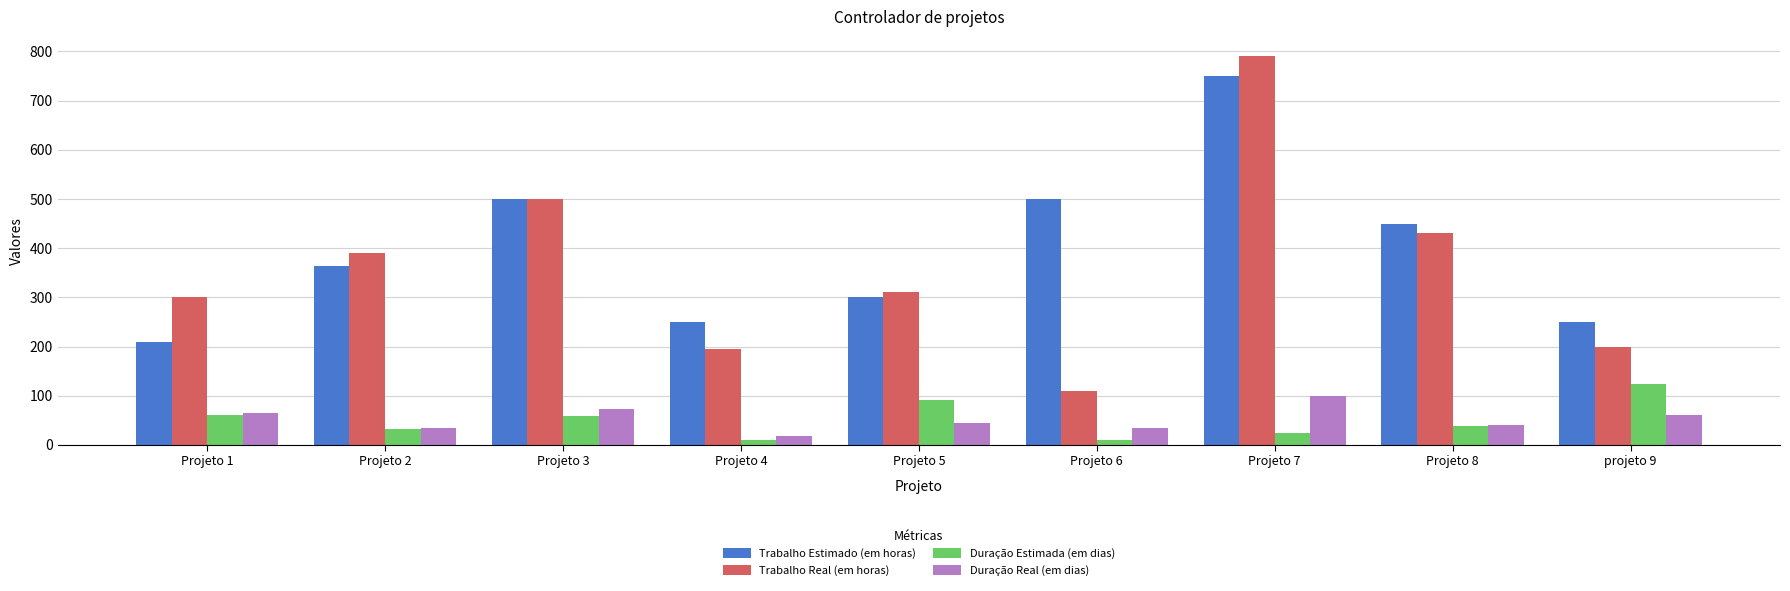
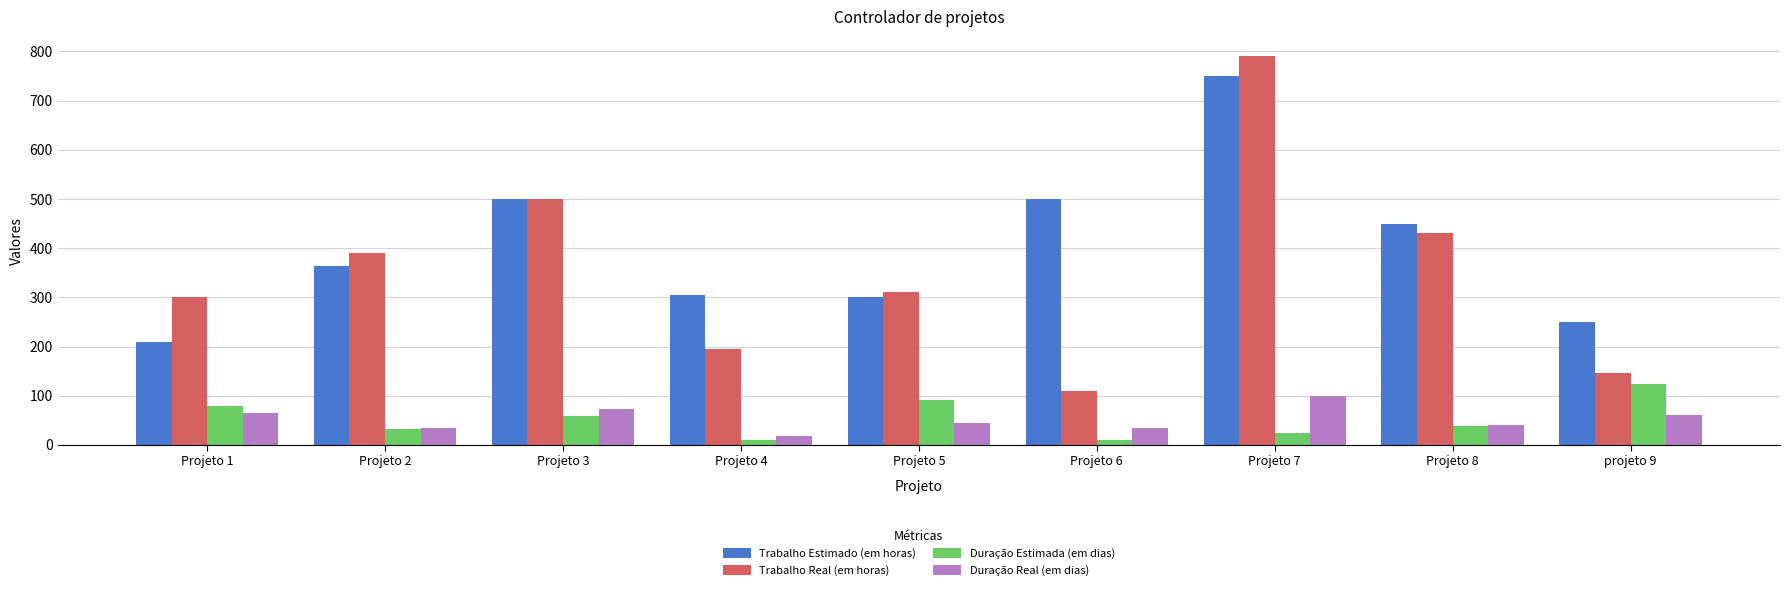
  {
    "Trabalho Estimado (em horas)": {
      "Projeto 1": 210,
      "Projeto 2": 360,
      "Projeto 3": 500,
-     "Projeto 4": 250,
+     "Projeto 4": 310,
      "Projeto 5": 300,
      "Projeto 6": 500,
      "Projeto 7": 750,
      "Projeto 8": 450,
      "projeto 9": 250
    },
    "Trabalho Real (em horas)": {
      "Projeto 1": 300,
      "Projeto 2": 390,
      "Projeto 3": 500,
      "Projeto 4": 190,
      "Projeto 5": 310,
      "Projeto 6": 110,
      "Projeto 7": 790,
      "Projeto 8": 430,
-     "projeto 9": 200
+     "projeto 9": 150
    },
    "Duração Estimada (em dias)": {
-     "Projeto 1": 60,
+     "Projeto 1": 80,
      "Projeto 2": 30,
      "Projeto 3": 60,
      "Projeto 4": 10,
      "Projeto 5": 90,
      "Projeto 6": 10,
      "Projeto 7": 30,
      "Projeto 8": 40,
      "projeto 9": 120
    },
    "Duração Real (em dias)": {
      "Projeto 1": 70,
      "Projeto 2": 40,
      "Projeto 3": 70,
      "Projeto 4": 20,
      "Projeto 5": 50,
      "Projeto 6": 40,
      "Projeto 7": 100,
      "Projeto 8": 40,
      "projeto 9": 60
    }
  }
